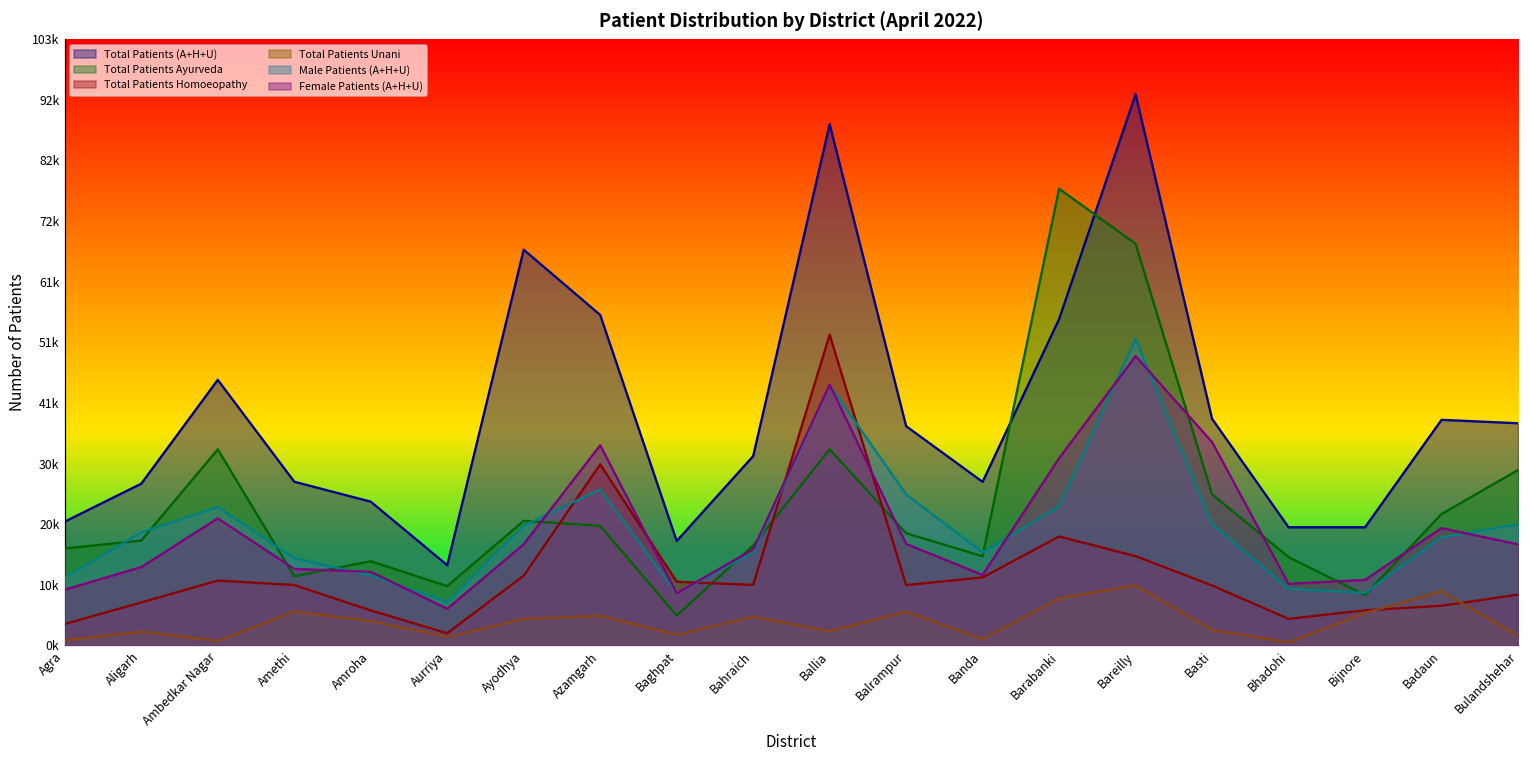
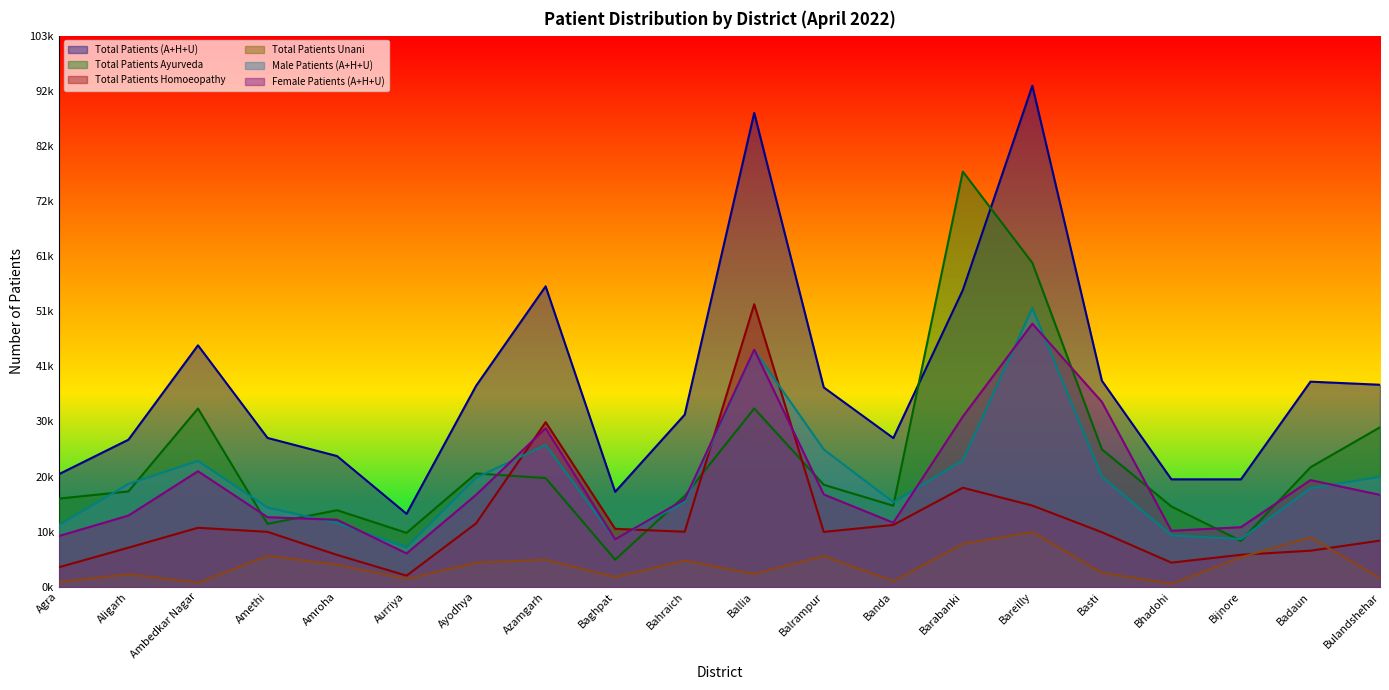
  {
    "Total Patients (A+H+U)": {
      "Agra": 21000,
      "Aligarh": 28000,
      "Ambedkar Nagar": 45000,
      "Amethi": 28000,
      "Amroha": 24000,
      "Aurriya": 14000,
-     "Ayodhya": 67000,
+     "Ayodhya": 38000,
      "Azamgarh": 56000,
      "Baghpat": 18000,
      "Bahraich": 32000,
      "Ballia": 89000,
      "Balrampur": 37000,
      "Banda": 28000,
      "Barabanki": 56000,
      "Bareilly": 94000,
      "Basti": 39000,
      "Bhadohi": 20000,
      "Bijnore": 20000,
      "Badaun": 38000,
      "Bulandshehar": 38000
    },
    "Total Patients Ayurveda": {
      "Agra": 17000,
      "Aligarh": 18000,
      "Ambedkar Nagar": 33000,
      "Amethi": 12000,
      "Amroha": 14000,
      "Aurriya": 10000,
      "Ayodhya": 21000,
      "Azamgarh": 20000,
      "Baghpat": 5000,
      "Bahraich": 17000,
      "Ballia": 33000,
      "Balrampur": 19000,
      "Banda": 15000,
      "Barabanki": 78000,
-     "Bareilly": 68000,
+     "Bareilly": 61000,
      "Basti": 26000,
      "Bhadohi": 15000,
      "Badaun": 22000,
      "Bulandshehar": 30000
    },
    "Male Patients (A+H+U)": {
      "Agra": 12000,
      "Aligarh": 19000,
      "Ambedkar Nagar": 24000,
      "Amethi": 15000,
      "Amroha": 12000,
      "Aurriya": 7000,
      "Ayodhya": 20000,
      "Azamgarh": 27000,
      "Bahraich": 16000,
      "Balrampur": 26000,
      "Banda": 16000,
      "Barabanki": 24000,
      "Bareilly": 52000,
      "Basti": 21000,
      "Bhadohi": 10000,
      "Badaun": 18000,
      "Bulandshehar": 21000
    },
    "Female Patients (A+H+U)": {
      "Agra": 10000,
      "Aligarh": 13000,
      "Ambedkar Nagar": 22000,
      "Amethi": 13000,
      "Amroha": 13000,
      "Aurriya": 6000,
      "Ayodhya": 17000,
-     "Azamgarh": 34000,
+     "Azamgarh": 30000,
      "Bahraich": 16000,
      "Balrampur": 17000,
      "Barabanki": 32000,
      "Bareilly": 49000,
      "Basti": 35000,
      "Bhadohi": 10000,
      "Bijnore": 11000,
      "Badaun": 20000,
      "Bulandshehar": 17000
    }
  }
